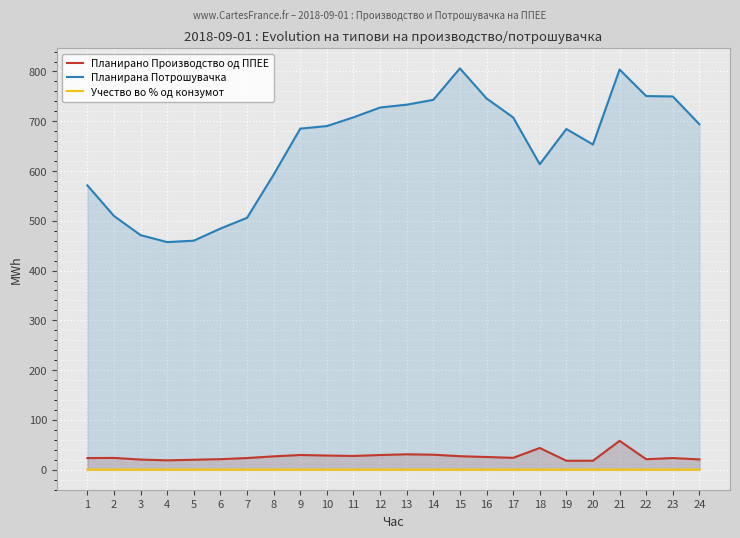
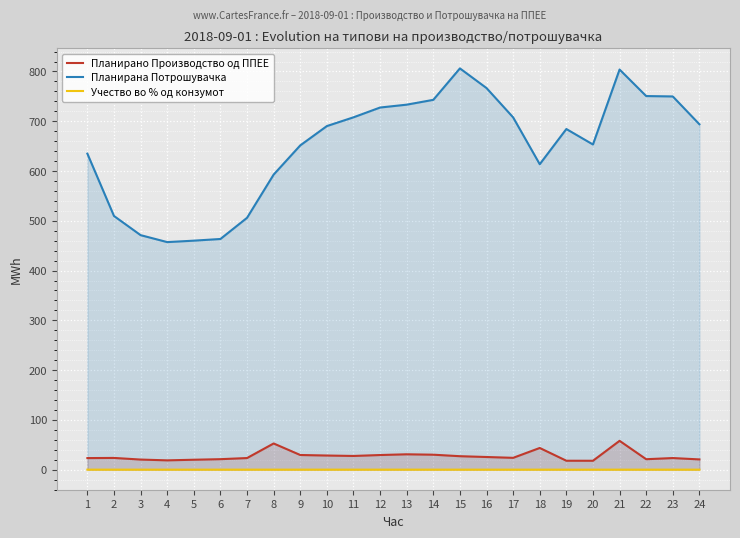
  {
    "Планирано Производство од ППЕЕ": {
      "1": 20,
      "2": 20,
      "3": 20,
      "4": 20,
      "5": 20,
      "6": 20,
      "7": 20,
-     "8": 30,
+     "8": 50,
      "9": 30,
      "10": 30,
      "11": 30,
      "12": 30,
      "13": 30,
      "14": 30,
      "15": 30,
      "16": 30,
      "17": 20,
      "18": 40,
      "19": 20,
      "20": 20,
      "21": 60,
      "22": 20,
      "23": 20,
      "24": 20
    },
    "Планирана Потрошувачка": {
-     "1": 570,
+     "1": 630,
      "2": 510,
      "3": 470,
      "4": 460,
      "5": 460,
-     "6": 480,
+     "6": 460,
      "7": 510,
      "8": 590,
-     "9": 690,
+     "9": 650,
      "10": 690,
      "11": 710,
      "12": 730,
      "13": 730,
      "14": 740,
      "15": 810,
-     "16": 750,
+     "16": 770,
      "17": 710,
      "18": 610,
      "19": 680,
      "20": 650,
      "21": 800,
      "22": 750,
      "23": 750,
      "24": 690
    },
    "Учество во % од конзумот": {
      "1": 0,
      "2": 0,
      "3": 0,
      "4": 0,
      "5": 0,
      "6": 0,
      "7": 0,
      "8": 0,
      "9": 0,
      "10": 0,
      "11": 0,
      "12": 0,
      "13": 0,
      "14": 0,
      "15": 0,
      "16": 0,
      "17": 0,
      "18": 0,
      "19": 0,
      "20": 0,
      "21": 0,
      "22": 0,
      "23": 0,
      "24": 0
    }
  }
